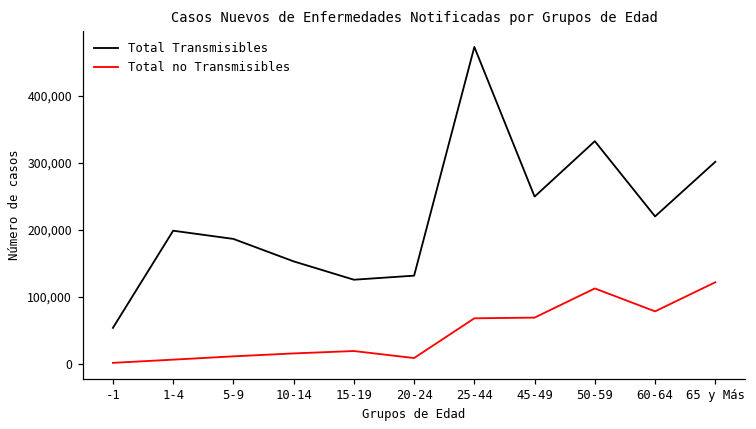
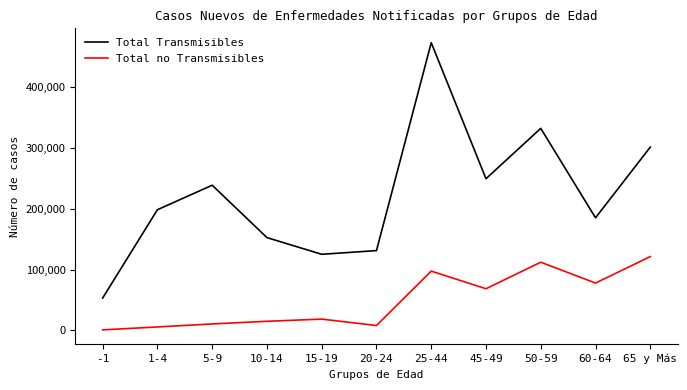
  {
    "Total Transmisibles": {
      "-1": "50,000",
      "1-4": "200,000",
-     "5-9": "190,000",
+     "5-9": "240,000",
      "10-14": "150,000",
      "15-19": "130,000",
      "20-24": "130,000",
      "25-44": "470,000",
      "45-49": "250,000",
      "50-59": "330,000",
-     "60-64": "220,000",
+     "60-64": "190,000",
      "65 y Más": "300,000"
    },
    "Total no Transmisibles": {
      "-1": "0",
      "1-4": "10,000",
      "5-9": "10,000",
      "10-14": "20,000",
      "15-19": "20,000",
      "20-24": "10,000",
-     "25-44": "70,000",
+     "25-44": "100,000",
      "45-49": "70,000",
      "50-59": "110,000",
      "60-64": "80,000",
      "65 y Más": "120,000"
    }
  }
